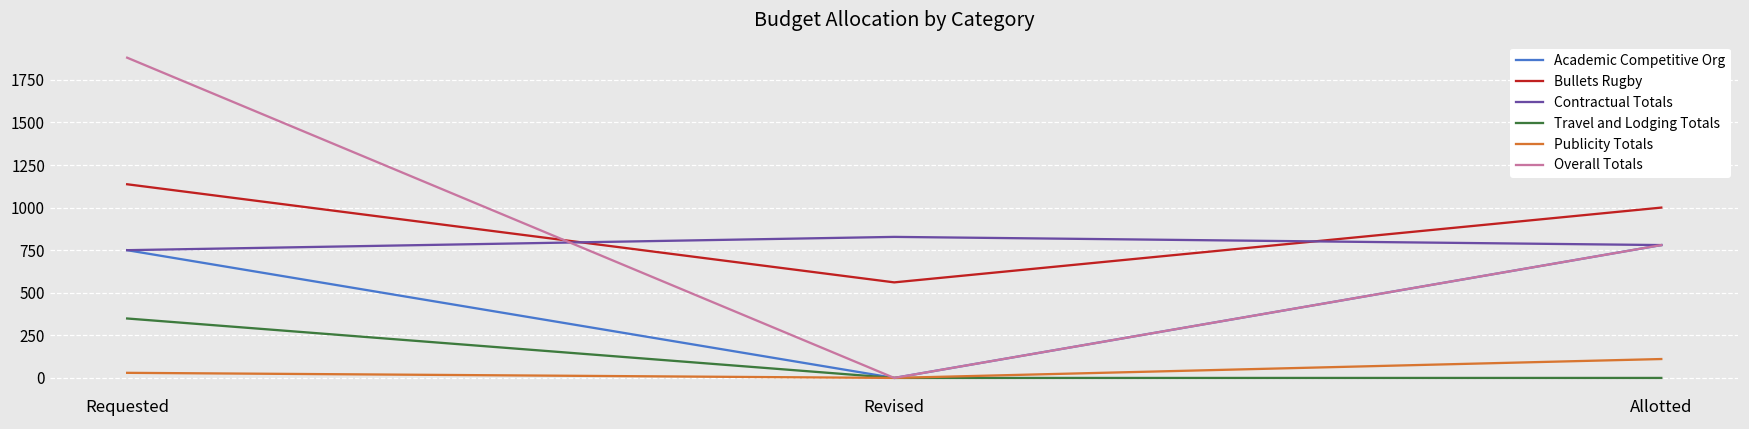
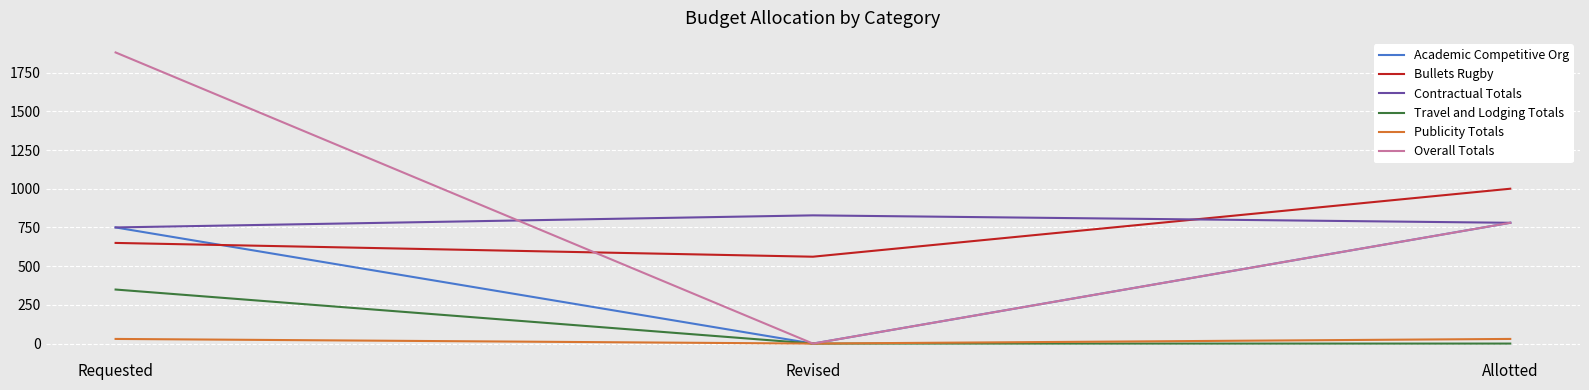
  {
    "Bullets Rugby": {
-     "Requested": 1140,
+     "Requested": 650,
      "Revised": 560,
      "Allotted": 1000
    },
    "Contractual Totals": {
      "Revised": 830
    },
    "Travel and Lodging Totals": {
      "Requested": 350,
      "Allotted": 0
    },
    "Publicity Totals": {
      "Requested": 30,
-     "Allotted": 110
+     "Allotted": 30
    },
    "Overall Totals": {
      "Requested": 1880
    }
  }
